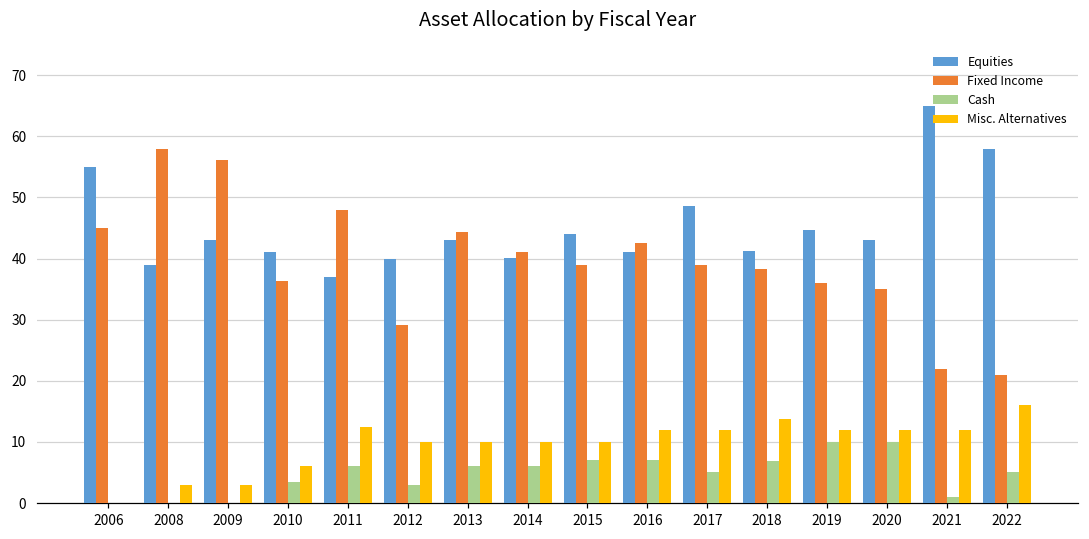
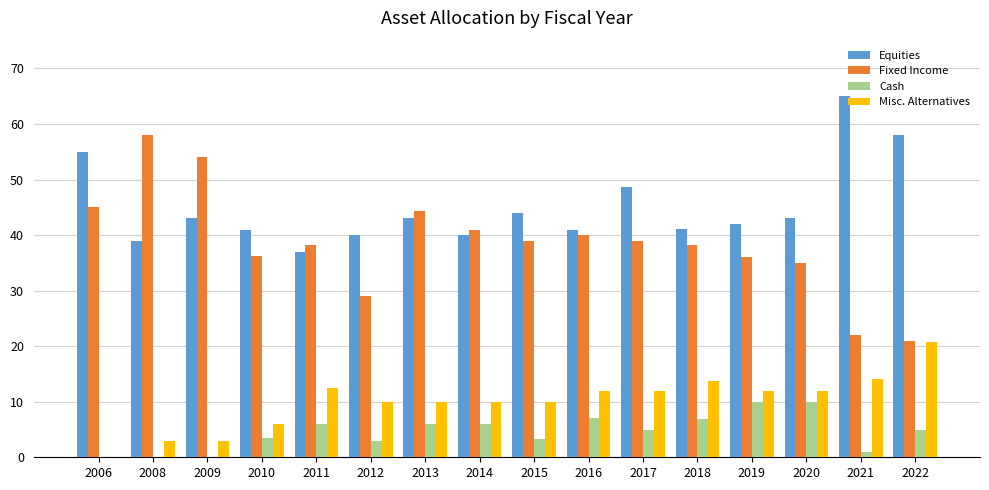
  {
    "Equities": {
      "2006": 55,
      "2008": 39,
      "2009": 43,
      "2010": 41,
      "2011": 37,
      "2012": 40,
      "2013": 43,
      "2014": 40,
      "2015": 44,
      "2016": 41,
      "2017": 49,
      "2018": 41,
-     "2019": 45,
+     "2019": 42,
      "2020": 43,
      "2021": 65,
      "2022": 58
    },
    "Fixed Income": {
      "2006": 45,
      "2008": 58,
-     "2009": 56,
+     "2009": 54,
      "2010": 36,
-     "2011": 48,
+     "2011": 38,
      "2012": 29,
      "2013": 44,
      "2014": 41,
      "2015": 39,
-     "2016": 43,
+     "2016": 40,
      "2017": 39,
      "2018": 38,
      "2019": 36,
      "2020": 35,
      "2021": 22,
      "2022": 21
    },
    "Cash": {
      "2006": 0,
      "2008": 0,
      "2009": 0,
      "2010": 4,
      "2011": 6,
      "2012": 3,
      "2013": 6,
      "2014": 6,
-     "2015": 7,
+     "2015": 3,
      "2016": 7,
      "2017": 5,
      "2018": 7,
      "2019": 10,
      "2020": 10,
      "2021": 1,
      "2022": 5
    },
    "Misc. Alternatives": {
      "2006": 0,
      "2008": 3,
      "2009": 3,
      "2010": 6,
      "2011": 12,
      "2012": 10,
      "2013": 10,
      "2014": 10,
      "2015": 10,
      "2016": 12,
      "2017": 12,
      "2018": 14,
      "2019": 12,
      "2020": 12,
-     "2021": 12,
-     "2022": 16
+     "2021": 14,
+     "2022": 21
    }
  }
